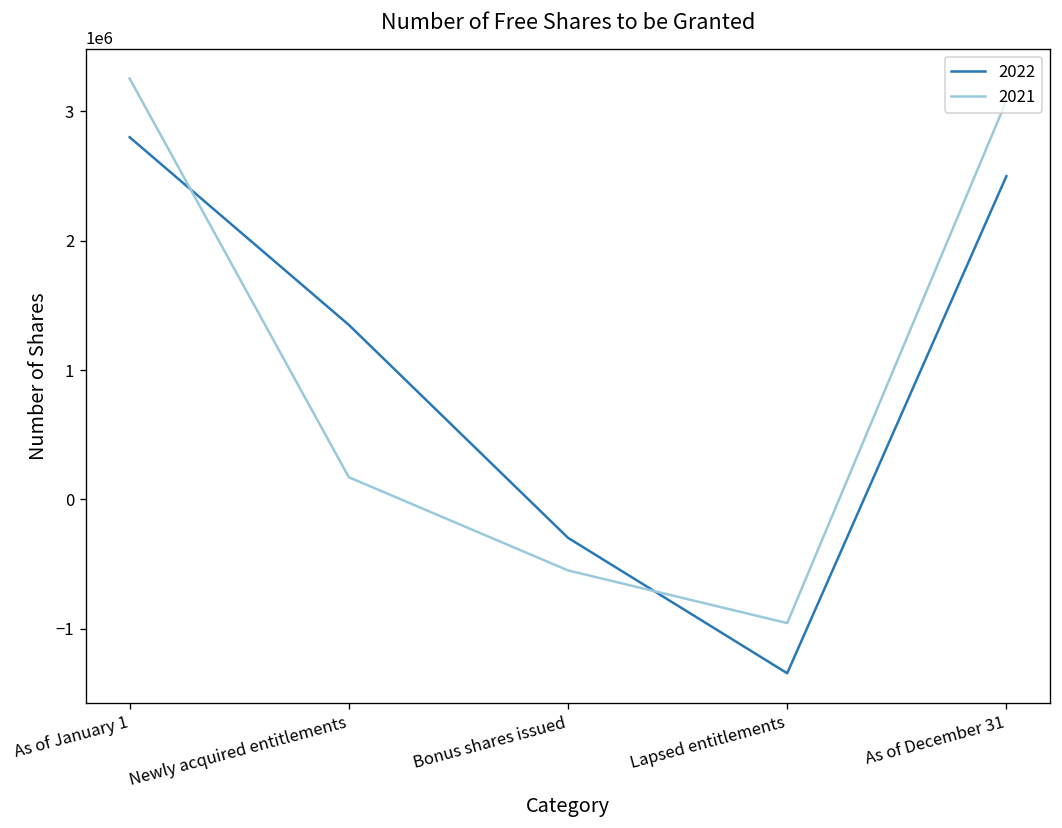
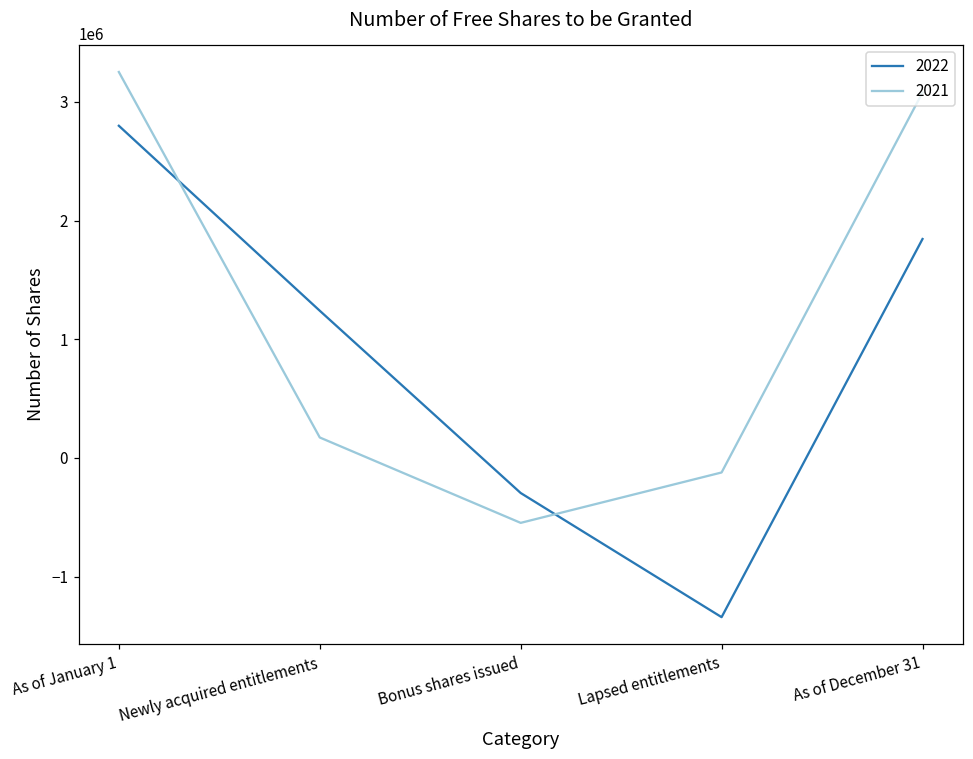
  {
    "2022": {
      "As of January 1": 2800000,
-     "Newly acquired entitlements": 1350000,
+     "Newly acquired entitlements": 1240000,
      "Bonus shares issued": -300000,
      "Lapsed entitlements": -1340000,
-     "As of December 31": 2500000
+     "As of December 31": 1840000
    },
    "2021": {
      "As of January 1": 3250000,
      "Newly acquired entitlements": 170000,
      "Bonus shares issued": -550000,
-     "Lapsed entitlements": -950000
+     "Lapsed entitlements": -120000
    }
  }
